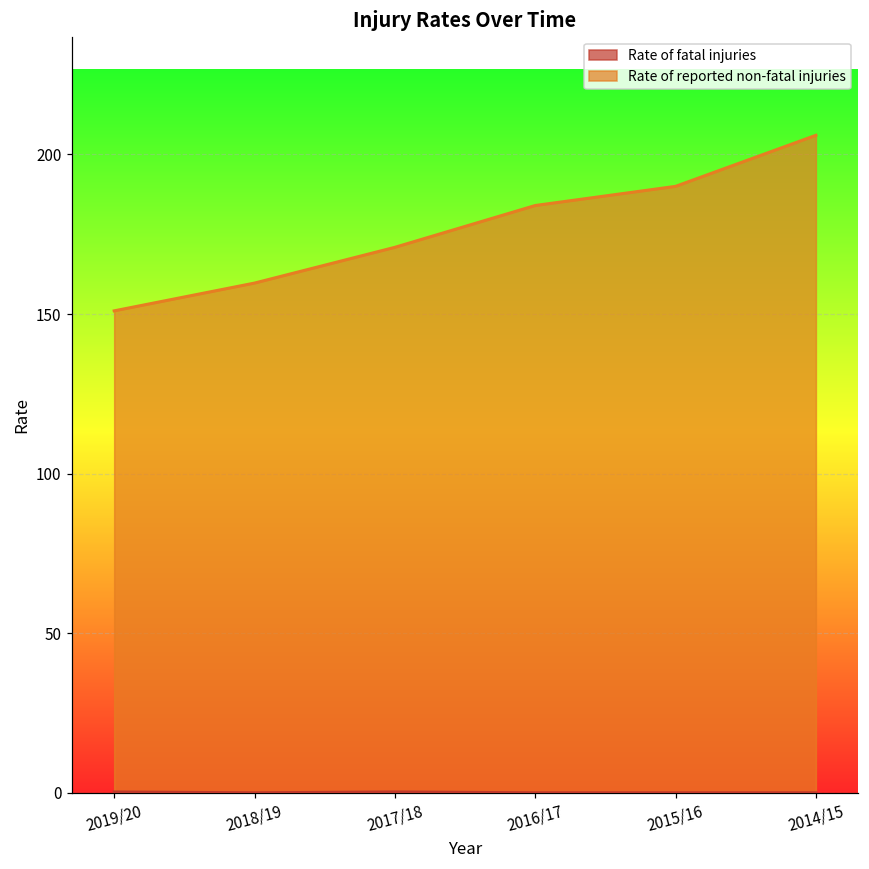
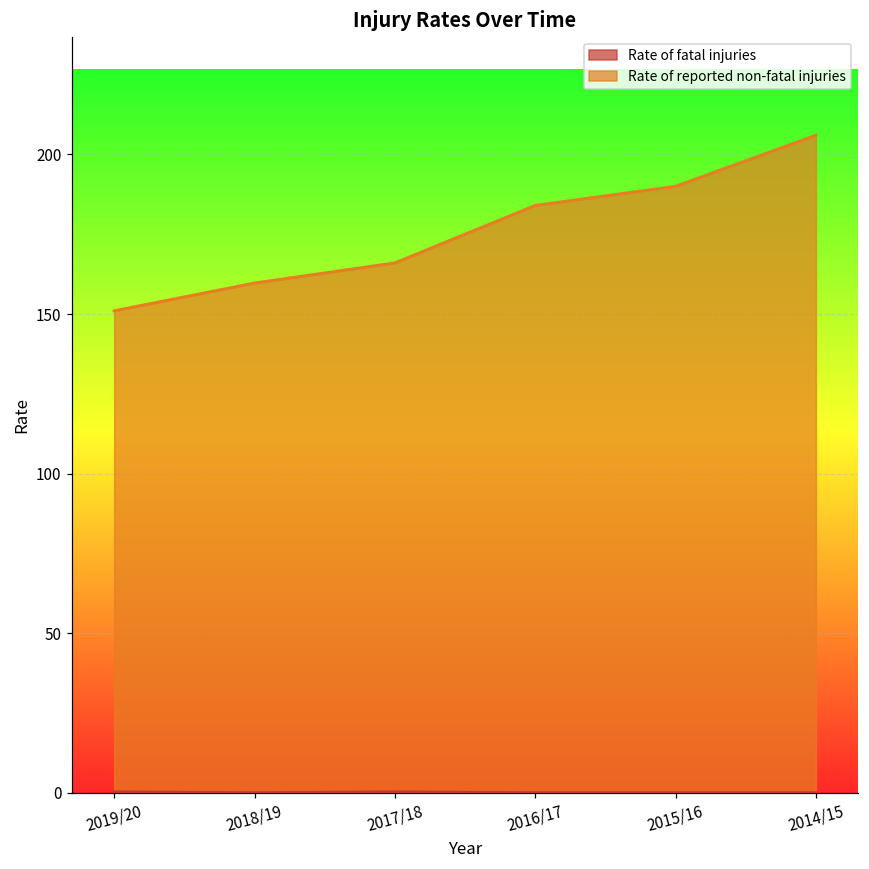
  {
    "Rate of fatal injuries": {
      "2019/20": 0,
      "2018/19": 0,
      "2017/18": 0,
      "2016/17": 0,
      "2015/16": 0,
      "2014/15": 0
    },
    "Rate of reported non-fatal injuries": {
      "2019/20": 151,
      "2018/19": 160,
-     "2017/18": 171,
+     "2017/18": 166,
      "2016/17": 184,
      "2015/16": 190,
      "2014/15": 206
    }
  }
